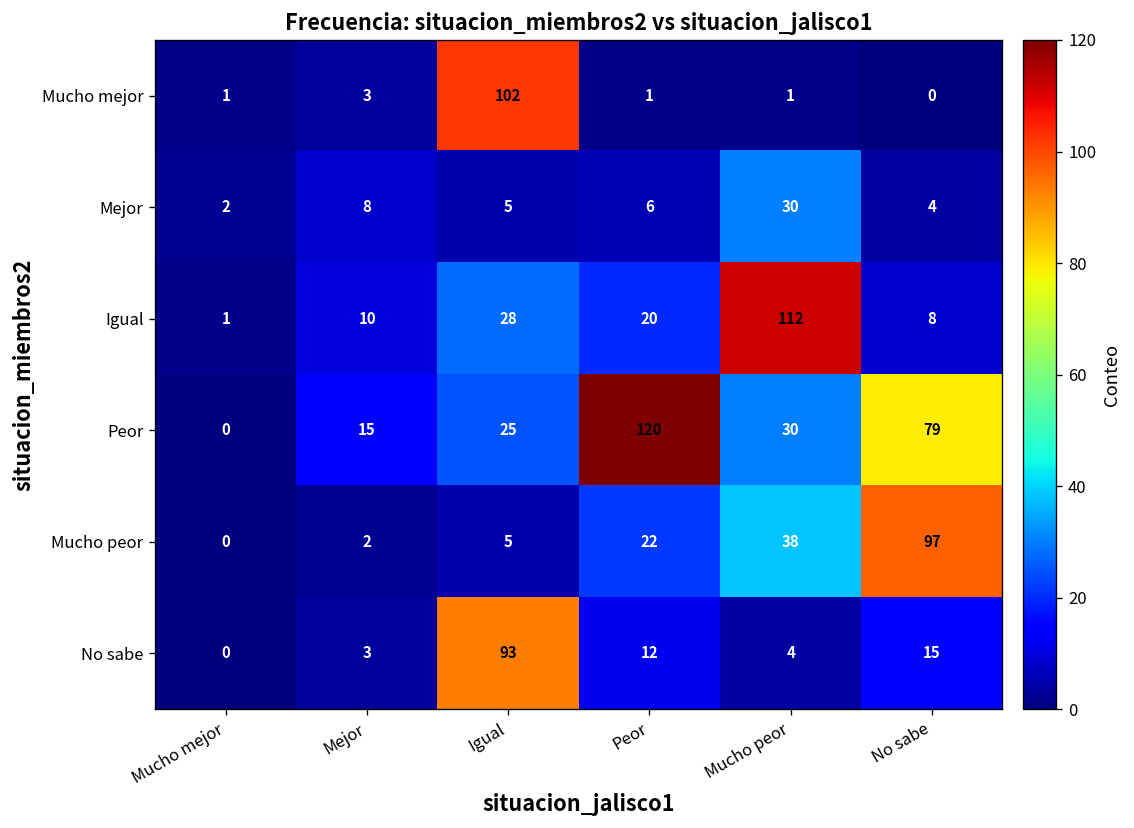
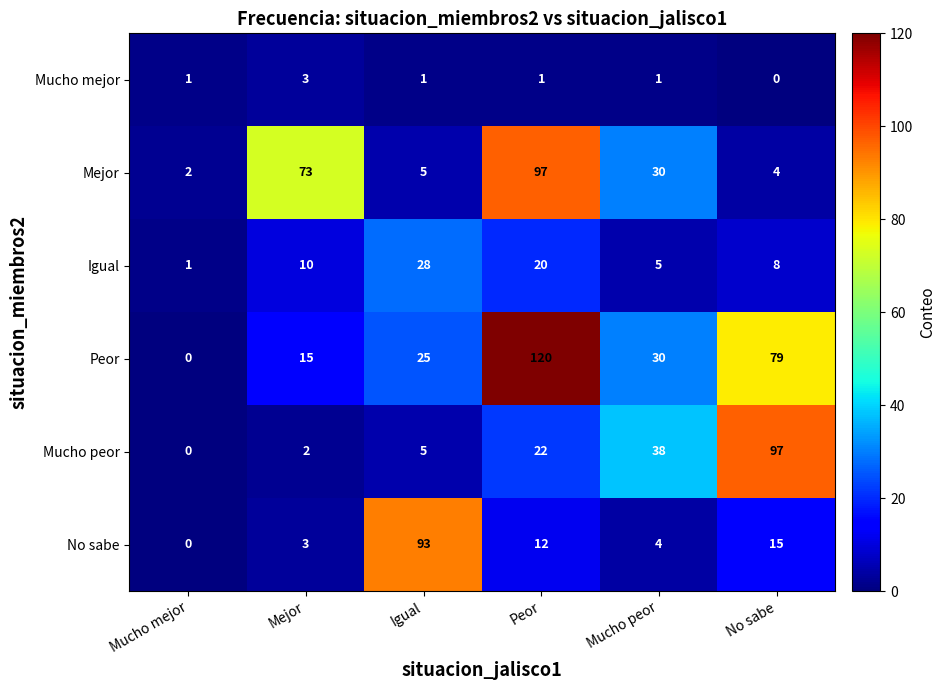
  {
    "Mucho mejor": {
      "Mucho mejor": 1,
      "Mejor": 3,
-     "Igual": 102,
+     "Igual": 1,
      "Peor": 1,
      "Mucho peor": 1,
      "No sabe": 0
    },
    "Mejor": {
      "Mucho mejor": 2,
-     "Mejor": 8,
+     "Mejor": 73,
      "Igual": 5,
-     "Peor": 6,
+     "Peor": 97,
      "Mucho peor": 30,
      "No sabe": 4
    },
    "Igual": {
      "Mucho mejor": 1,
      "Mejor": 10,
      "Igual": 28,
      "Peor": 20,
-     "Mucho peor": 112,
+     "Mucho peor": 5,
      "No sabe": 8
    },
    "Peor": {
      "Mucho mejor": 0,
      "Mejor": 15,
      "Igual": 25,
      "Peor": 120,
      "Mucho peor": 30,
      "No sabe": 79
    },
    "Mucho peor": {
      "Mucho mejor": 0,
      "Mejor": 2,
      "Igual": 5,
      "Peor": 22,
      "Mucho peor": 38,
      "No sabe": 97
    },
    "No sabe": {
      "Mucho mejor": 0,
      "Mejor": 3,
      "Igual": 93,
      "Peor": 12,
      "Mucho peor": 4,
      "No sabe": 15
    }
  }
